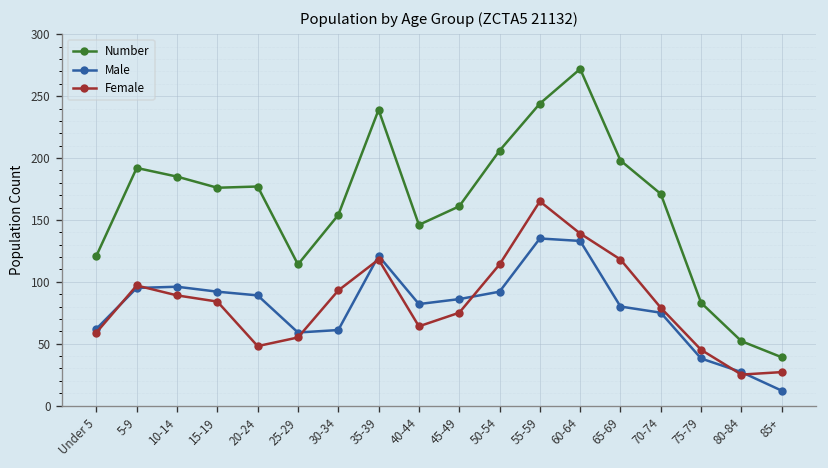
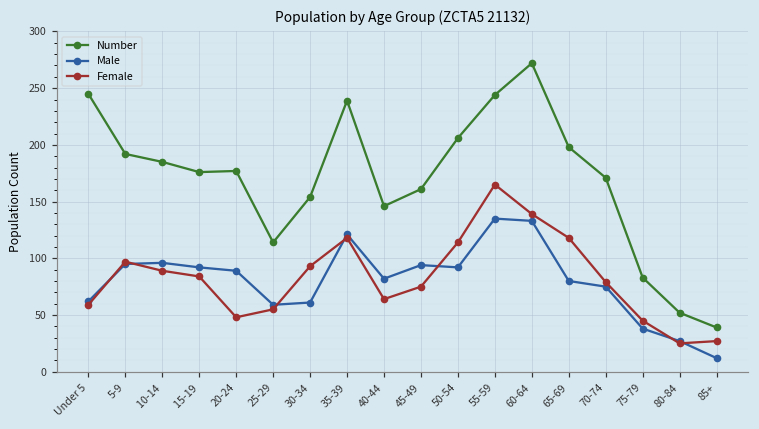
  {
    "Number": {
-     "Under 5": 121,
+     "Under 5": 245,
      "5-9": 192,
      "10-14": 185,
      "15-19": 176,
      "20-24": 177,
      "25-29": 114,
      "30-34": 154,
      "35-39": 239,
      "40-44": 146,
      "45-49": 161,
      "50-54": 206,
      "55-59": 244,
      "60-64": 272,
      "65-69": 198,
      "70-74": 171,
      "75-79": 83,
      "80-84": 52,
      "85+": 39
    },
    "Male": {
      "Under 5": 62,
      "10-14": 96,
      "15-19": 92,
      "20-24": 89,
      "25-29": 59,
      "30-34": 61,
      "35-39": 121,
      "40-44": 82,
-     "45-49": 86,
+     "45-49": 94,
      "50-54": 92,
      "55-59": 135,
      "60-64": 133,
      "65-69": 80,
      "70-74": 75,
      "75-79": 38,
      "85+": 12
    },
    "Female": {
      "Under 5": 59,
      "10-14": 89,
      "15-19": 84,
      "20-24": 48,
      "25-29": 55,
      "30-34": 93,
      "35-39": 118,
      "40-44": 64,
      "45-49": 75,
      "50-54": 114,
      "55-59": 165,
      "60-64": 139,
      "65-69": 118,
      "70-74": 79,
      "75-79": 45,
      "85+": 27
    }
  }
